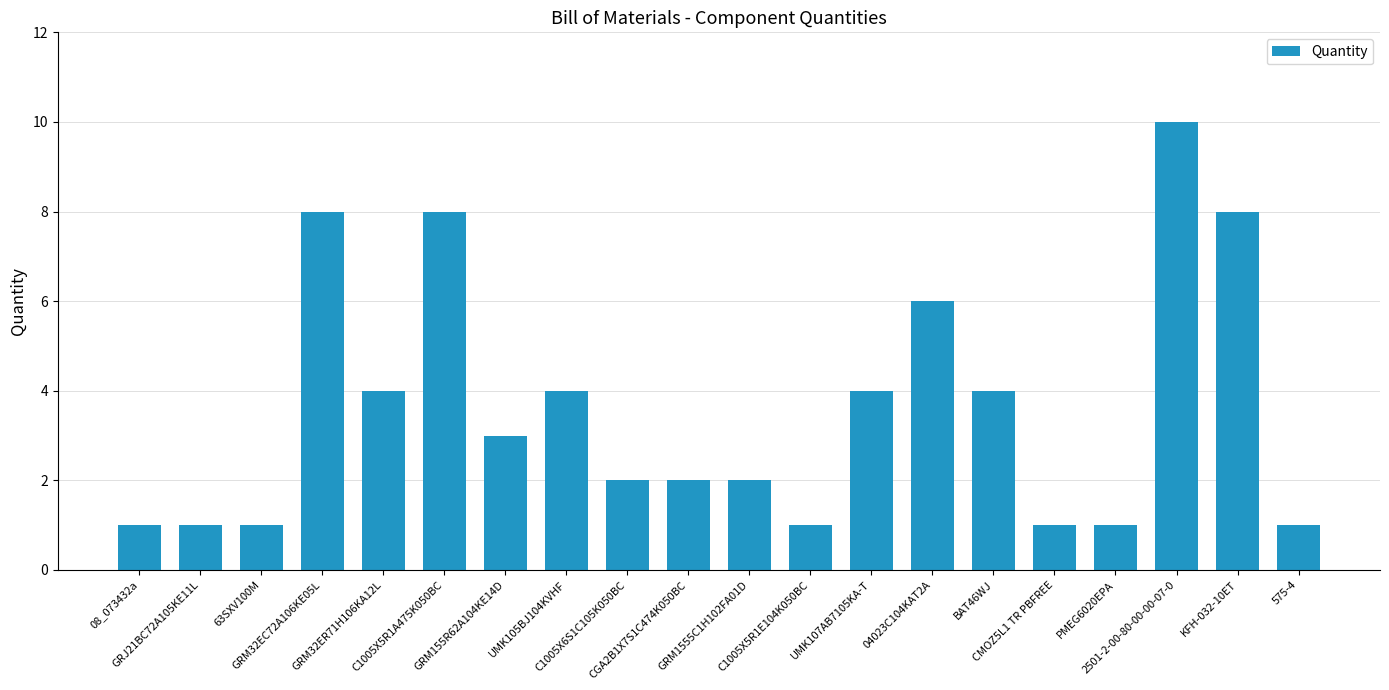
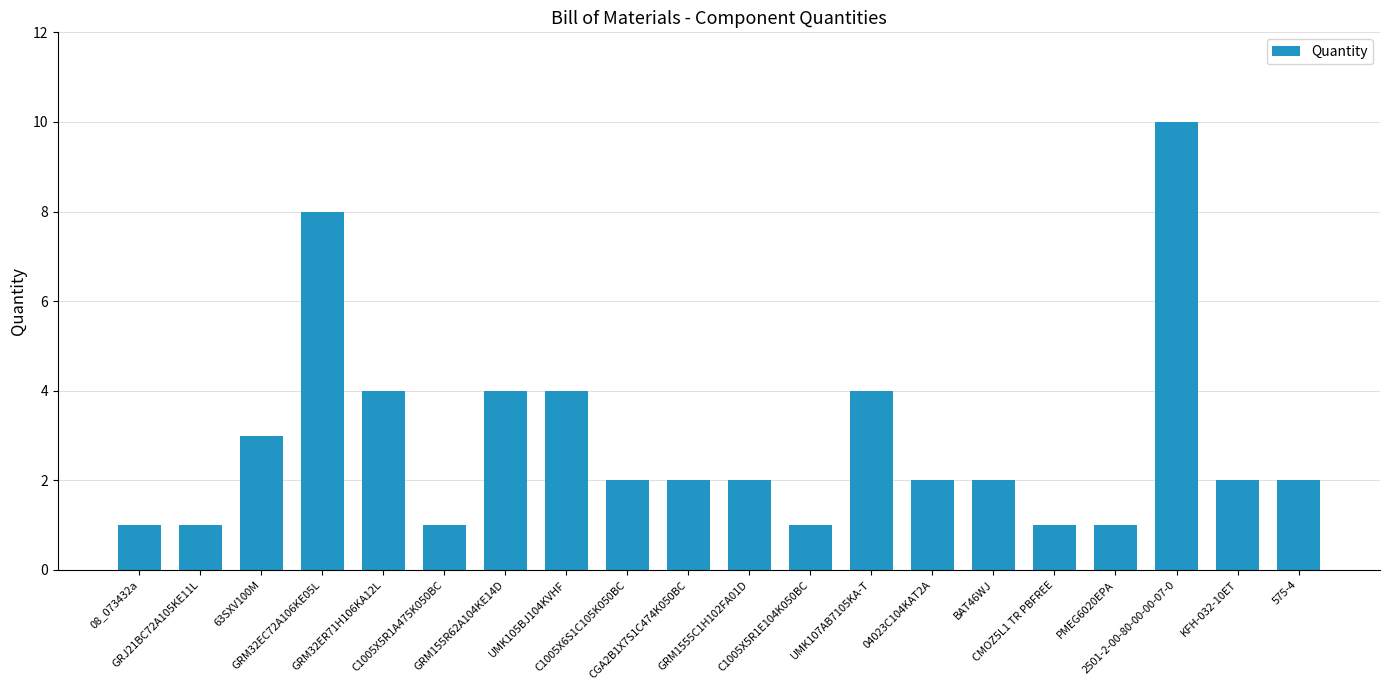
  {
    "08_073432a": 1,
    "GRJ21BC72A105KE11L": 1,
-   "63SXV100M": 1,
+   "63SXV100M": 3,
    "GRM32EC72A106KE05L": 8,
    "GRM32ER71H106KA12L": 4,
-   "C1005X5R1A475K050BC": 8,
-   "GRM155R62A104KE14D": 3,
+   "C1005X5R1A475K050BC": 1,
+   "GRM155R62A104KE14D": 4,
    "UMK105BJ104KVHF": 4,
    "C1005X6S1C105K050BC": 2,
    "CGA2B1X7S1C474K050BC": 2,
    "GRM1555C1H102FA01D": 2,
    "C1005X5R1E104K050BC": 1,
    "UMK107AB7105KA-T": 4,
-   "04023C104KAT2A": 6,
-   "BAT46WJ": 4,
+   "04023C104KAT2A": 2,
+   "BAT46WJ": 2,
    "CMOZ5L1 TR PBFREE": 1,
    "PMEG6020EPA": 1,
    "2501-2-00-80-00-00-07-0": 10,
-   "KFH-032-10ET": 8,
-   "575-4": 1
+   "KFH-032-10ET": 2,
+   "575-4": 2
  }
